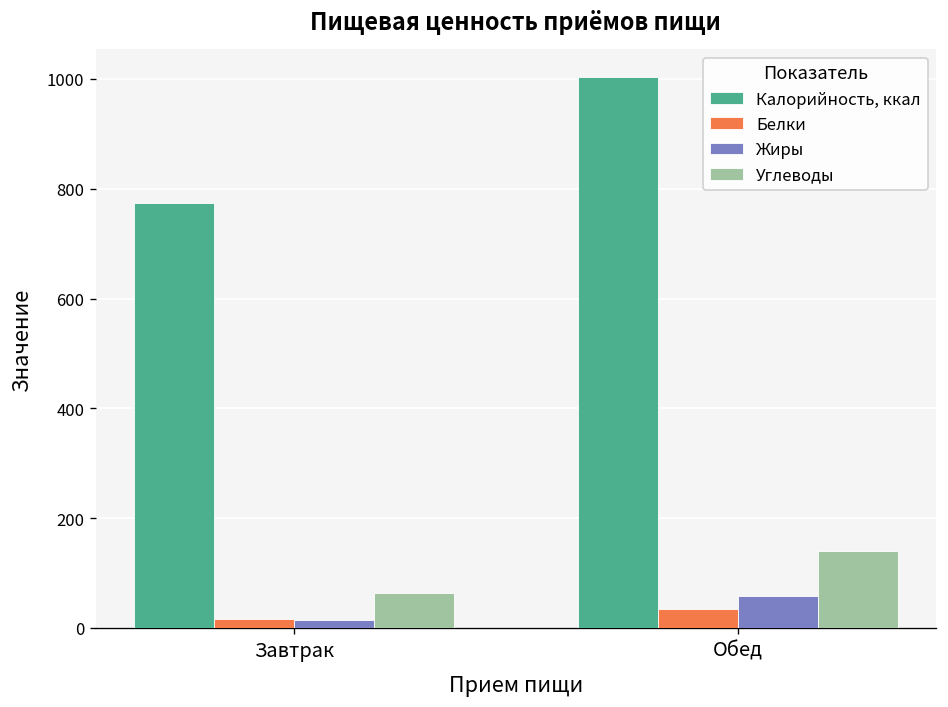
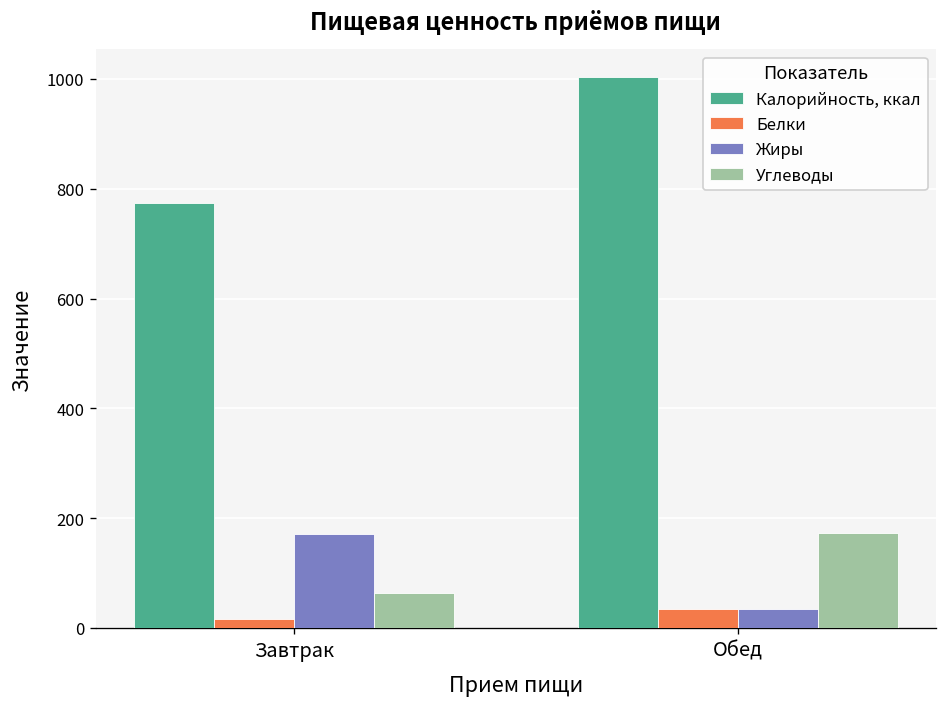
  {
    "Калорийность, ккал": {
      "Завтрак": 770,
      "Обед": 1000
    },
    "Белки": {
      "Завтрак": 20,
      "Обед": 30
    },
    "Жиры": {
-     "Завтрак": 10,
-     "Обед": 60
+     "Завтрак": 170,
+     "Обед": 30
    },
    "Углеводы": {
      "Завтрак": 60,
-     "Обед": 140
+     "Обед": 170
    }
  }
